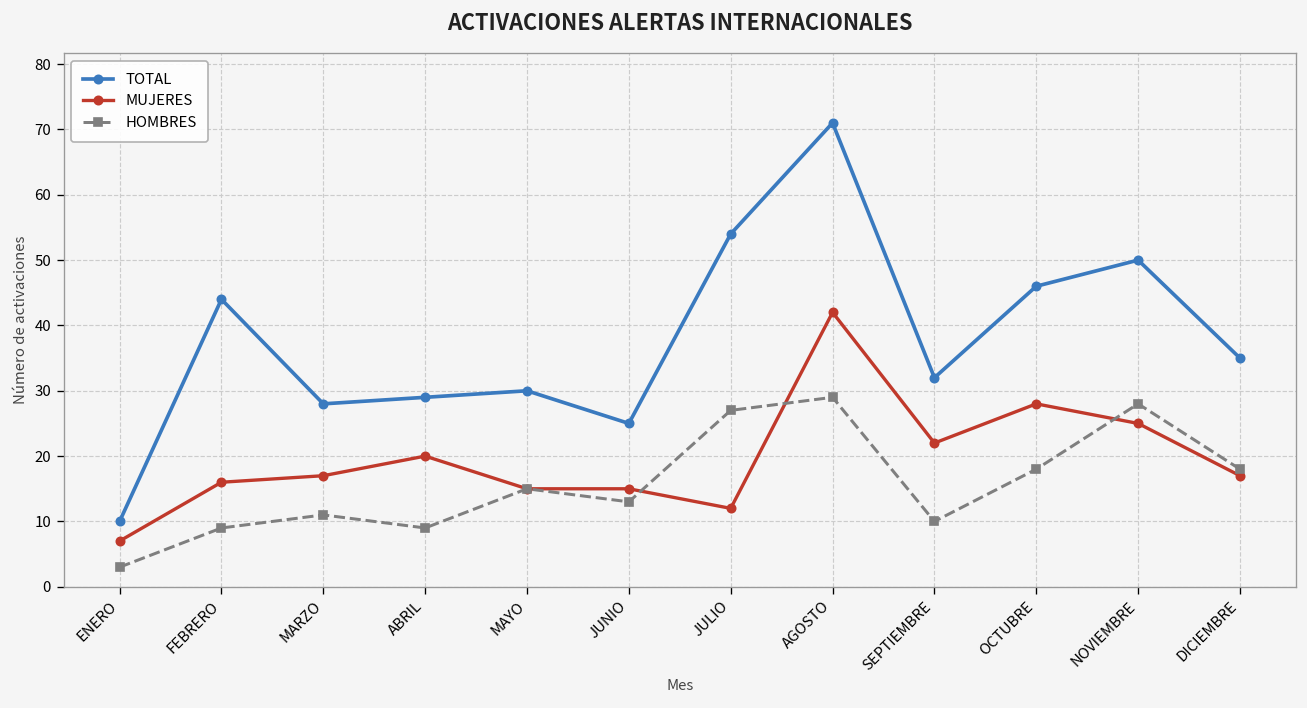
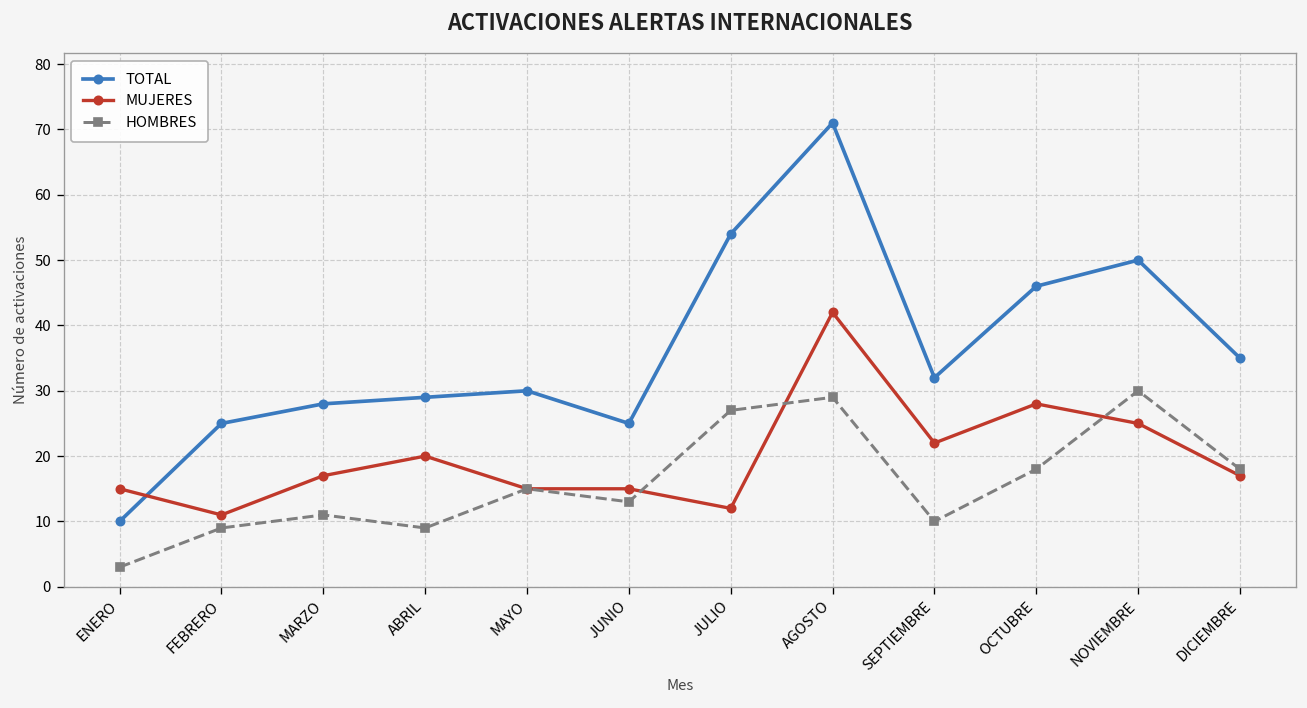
  {
    "TOTAL": {
      "ENERO": 10,
-     "FEBRERO": 44,
+     "FEBRERO": 25,
      "MARZO": 28,
      "ABRIL": 29,
      "MAYO": 30,
      "JUNIO": 25,
      "JULIO": 54,
      "AGOSTO": 71,
      "SEPTIEMBRE": 32,
      "OCTUBRE": 46,
      "NOVIEMBRE": 50,
      "DICIEMBRE": 35
    },
    "MUJERES": {
-     "ENERO": 7,
-     "FEBRERO": 16,
+     "ENERO": 15,
+     "FEBRERO": 11,
      "MARZO": 17,
      "ABRIL": 20,
      "JUNIO": 15,
      "JULIO": 12,
      "AGOSTO": 42,
      "SEPTIEMBRE": 22,
      "OCTUBRE": 28,
      "NOVIEMBRE": 25,
      "DICIEMBRE": 17
    },
    "HOMBRES": {
      "ENERO": 3,
      "FEBRERO": 9,
      "MARZO": 11,
      "ABRIL": 9,
      "JUNIO": 13,
      "JULIO": 27,
      "AGOSTO": 29,
      "SEPTIEMBRE": 10,
      "OCTUBRE": 18,
-     "NOVIEMBRE": 28,
+     "NOVIEMBRE": 30,
      "DICIEMBRE": 18
    }
  }
